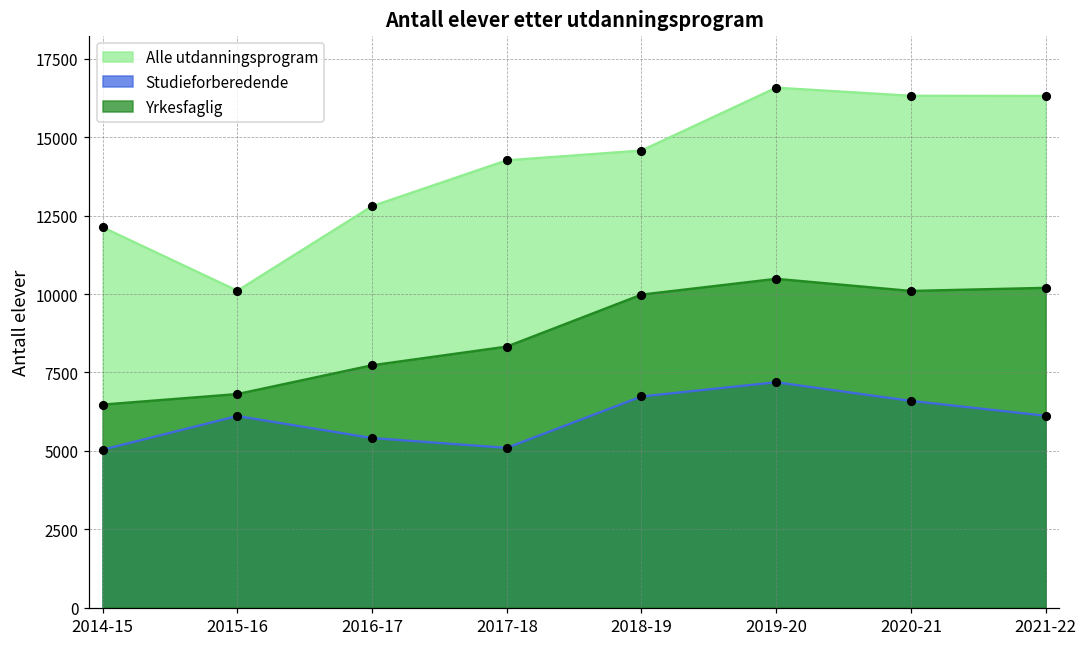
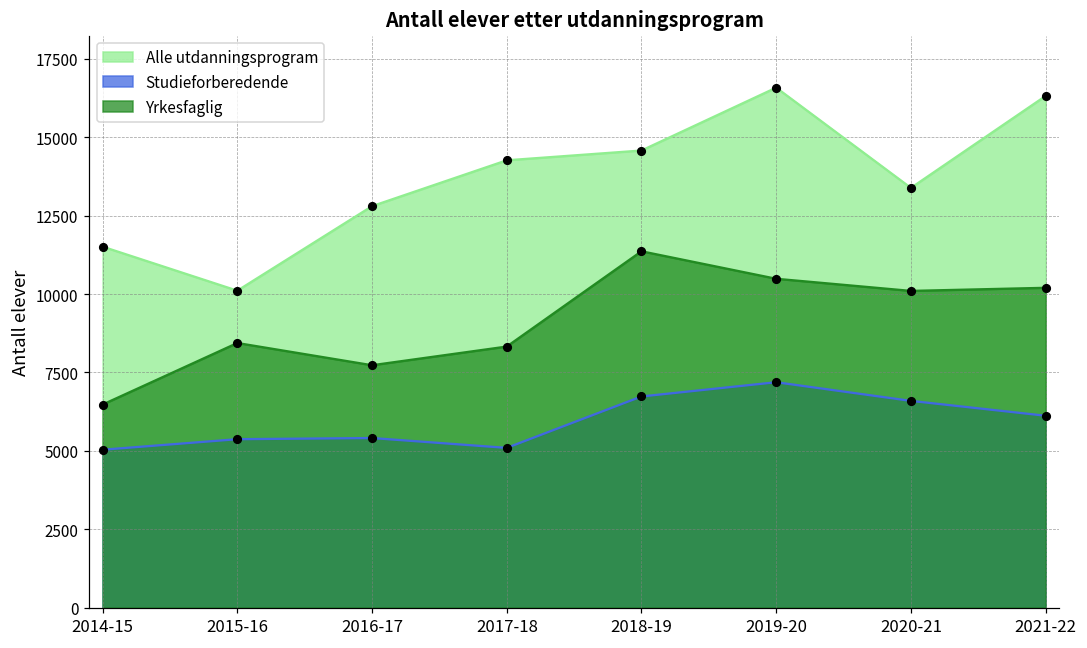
  {
    "Alle utdanningsprogram": {
-     "2014-15": 12100,
+     "2014-15": 11500,
      "2015-16": 10100,
      "2016-17": 12800,
      "2017-18": 14300,
      "2018-19": 14600,
      "2019-20": 16600,
-     "2020-21": 16300,
+     "2020-21": 13400,
      "2021-22": 16300
    },
    "Studieforberedende": {
      "2014-15": 5000,
-     "2015-16": 6100,
+     "2015-16": 5400,
      "2016-17": 5400,
      "2017-18": 5100,
      "2018-19": 6700,
      "2019-20": 7200,
      "2020-21": 6600,
      "2021-22": 6100
    },
    "Yrkesfaglig": {
      "2014-15": 6500,
-     "2015-16": 6800,
+     "2015-16": 8400,
      "2016-17": 7700,
      "2017-18": 8300,
-     "2018-19": 10000,
+     "2018-19": 11400,
      "2019-20": 10500,
      "2020-21": 10100,
      "2021-22": 10200
    }
  }
